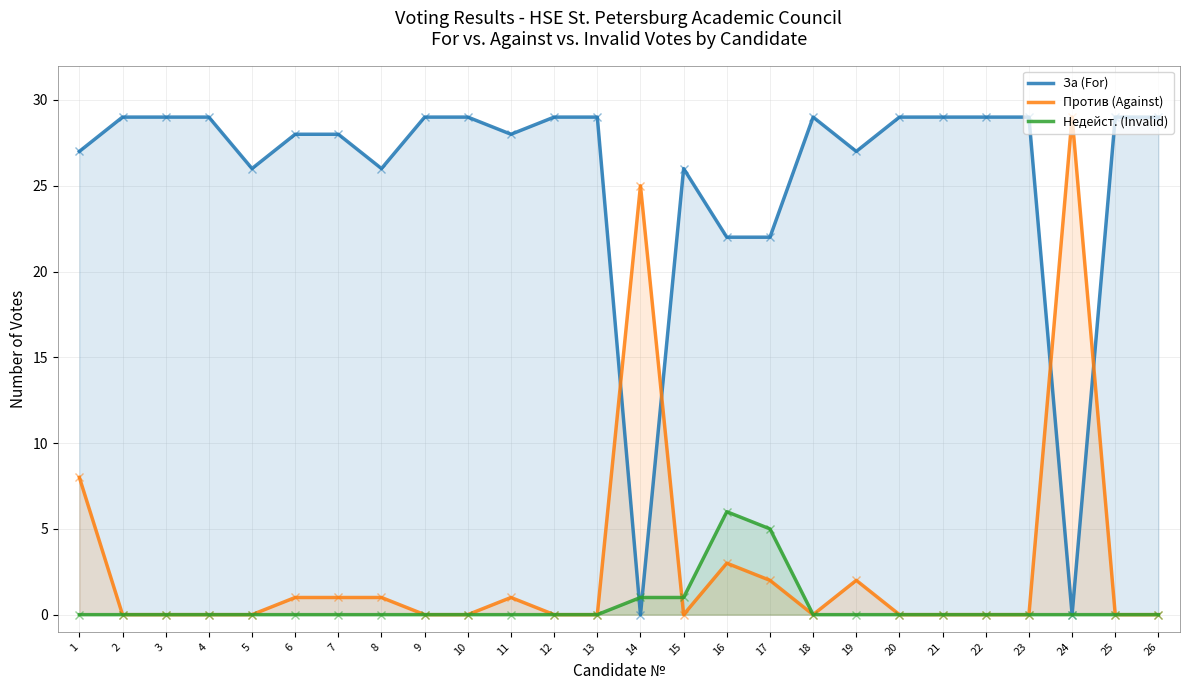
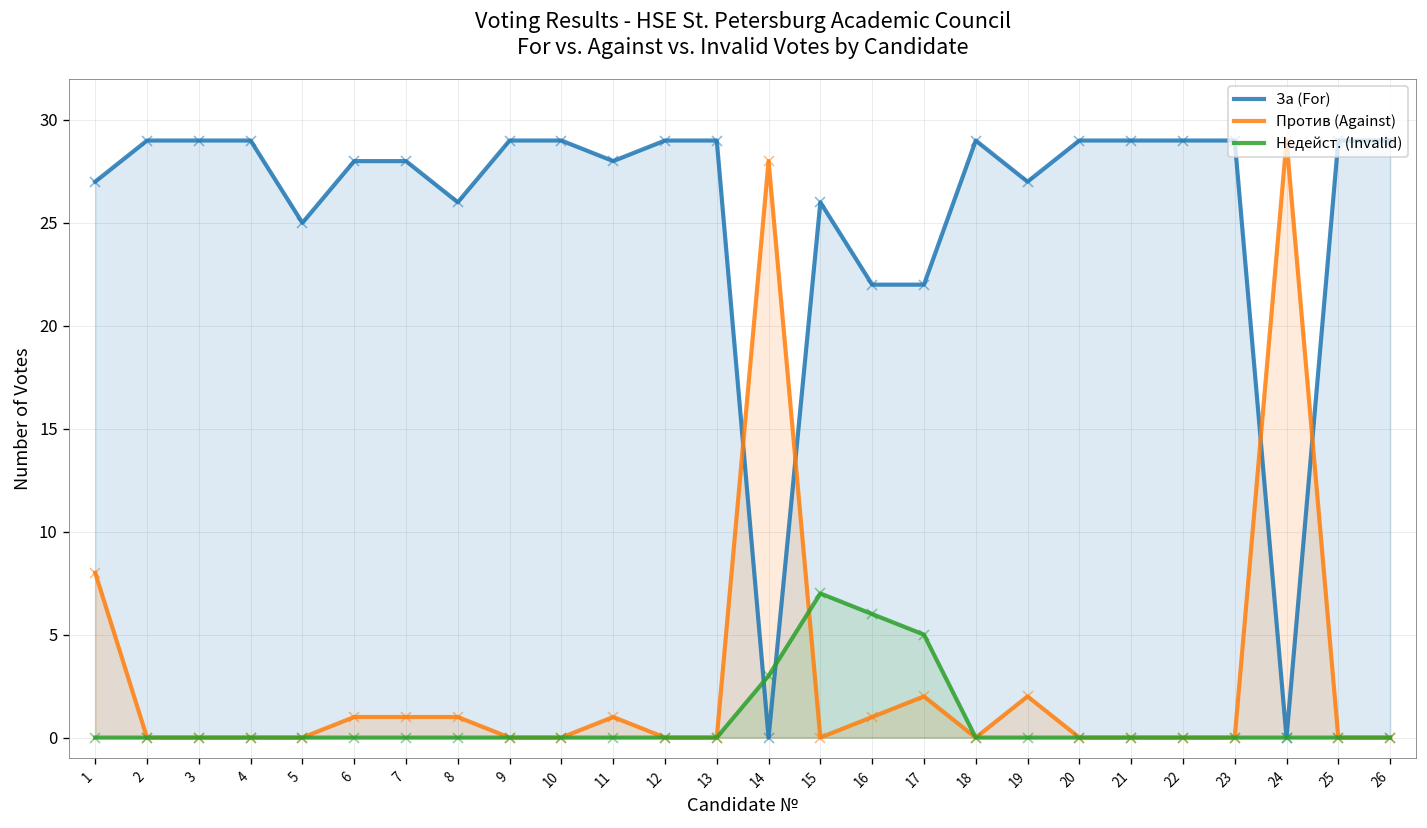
  {
    "За (For)": {
      "1": 27,
      "2": 29,
      "3": 29,
      "4": 29,
-     "5": 26,
+     "5": 25,
      "6": 28,
      "7": 28,
      "8": 26,
      "9": 29,
      "10": 29,
      "11": 28,
      "12": 29,
      "13": 29,
      "14": 0,
      "15": 26,
      "16": 22,
      "17": 22,
      "18": 29,
      "19": 27,
      "20": 29,
      "21": 29,
      "22": 29
    },
    "Против (Against)": {
      "1": 8,
      "6": 1,
      "7": 1,
      "8": 1,
      "11": 1,
-     "14": 25,
+     "14": 28,
      "15": 0,
-     "16": 3,
+     "16": 1,
      "17": 2,
      "19": 2
    },
    "Недейст. (Invalid)": {
      "1": 0,
      "6": 0,
      "7": 0,
      "8": 0,
      "11": 0,
-     "14": 1,
-     "15": 1,
+     "14": 3,
+     "15": 7,
      "16": 6,
      "17": 5,
      "19": 0
    }
  }
